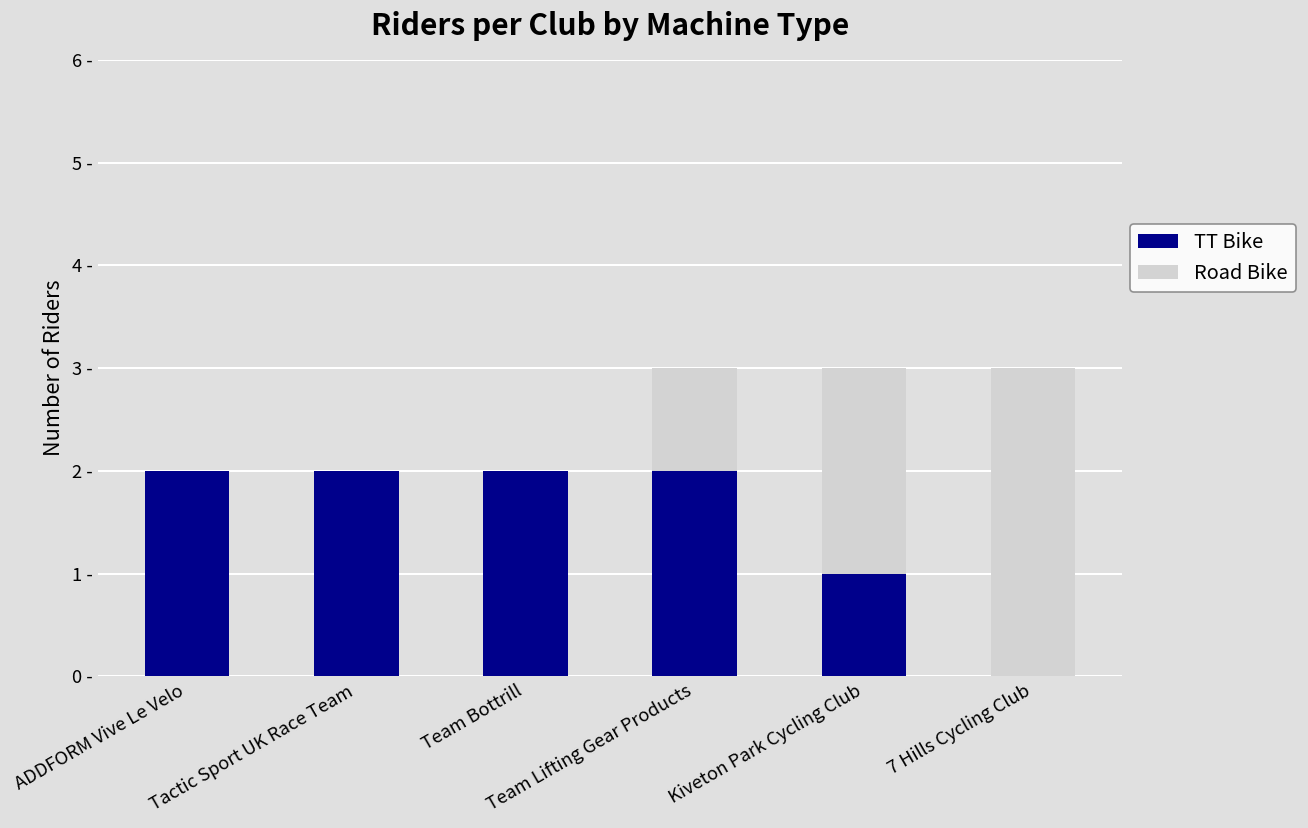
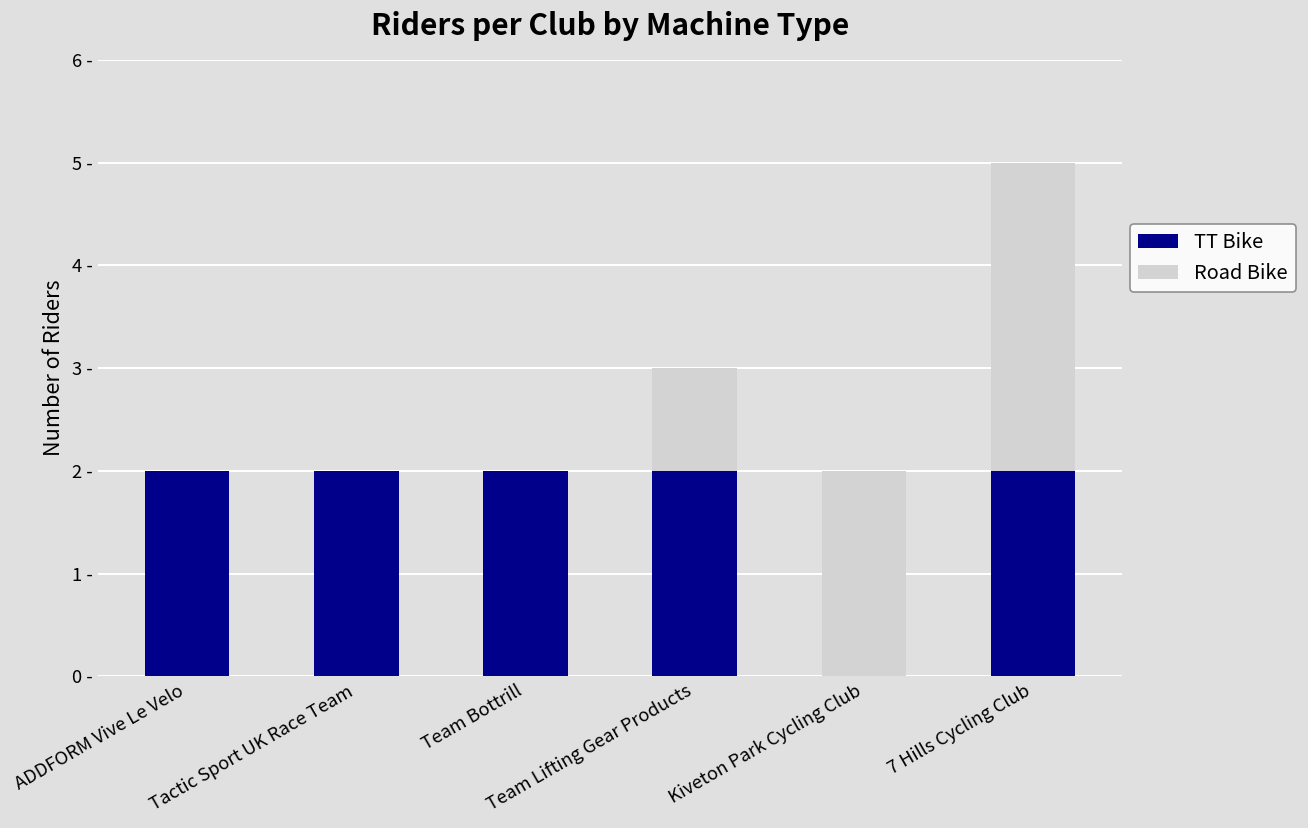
  {
    "TT Bike": {
      "ADDFORM Vive Le Velo": "2 -",
      "Tactic Sport UK Race Team": "2 -",
      "Team Bottrill": "2 -",
      "Team Lifting Gear Products": "2 -",
-     "Kiveton Park Cycling Club": "1 -",
-     "7 Hills Cycling Club": "0 -"
+     "Kiveton Park Cycling Club": "0 -",
+     "7 Hills Cycling Club": "2 -"
    }
  }
